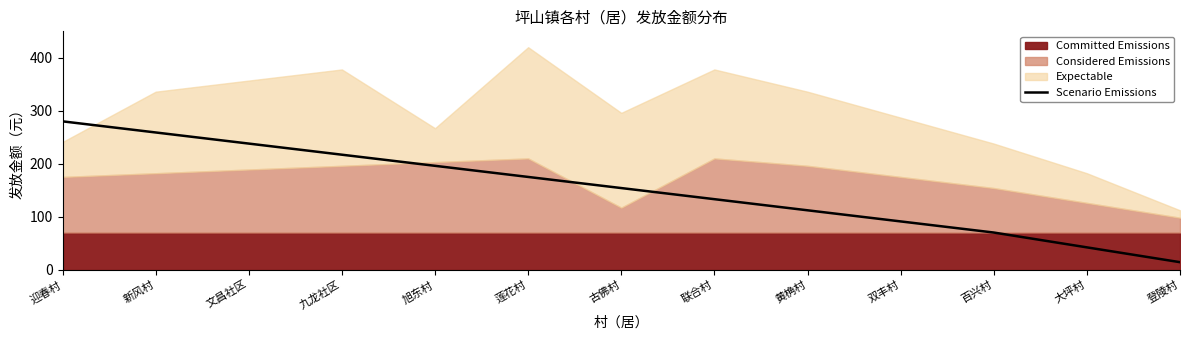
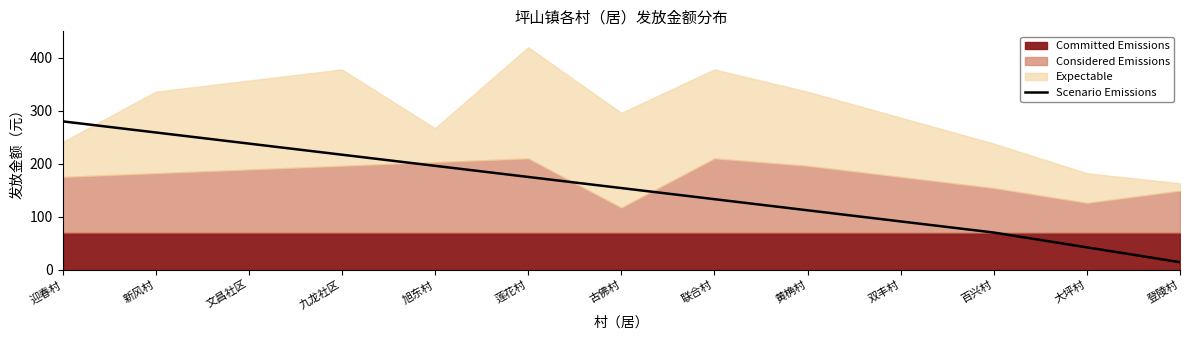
  {
    "Scenario Emissions": {
      "迎春村": 280,
      "新风村": 260,
      "文昌社区": 240,
      "九龙社区": 220,
      "旭东村": 200,
      "莲花村": 180,
      "古佛村": 150,
      "联合村": 130,
      "黄桷村": 110,
      "双丰村": 90,
      "大坪村": 40,
      "登陵村": 10
    },
    "Committed Emissions": {
      "迎春村": 70,
      "新风村": 70,
      "文昌社区": 70,
      "九龙社区": 70,
      "旭东村": 70,
      "莲花村": 70,
      "古佛村": 70,
      "联合村": 70,
      "黄桷村": 70,
      "双丰村": 70,
      "大坪村": 70,
      "登陵村": 70
    },
    "Considered Emissions": {
      "迎春村": 110,
      "新风村": 110,
      "文昌社区": 120,
      "九龙社区": 130,
      "旭东村": 130,
      "莲花村": 140,
      "古佛村": 50,
      "联合村": 140,
      "黄桷村": 130,
      "双丰村": 110,
      "百兴村": 80,
      "大坪村": 60,
-     "登陵村": 30
+     "登陵村": 80
    },
    "Expectable": {
      "迎春村": 70,
      "新风村": 150,
      "文昌社区": 170,
      "九龙社区": 180,
      "旭东村": 60,
      "莲花村": 210,
      "古佛村": 180,
      "联合村": 170,
      "黄桷村": 140,
      "双丰村": 110,
      "百兴村": 80,
      "大坪村": 60,
      "登陵村": 10
    }
  }
